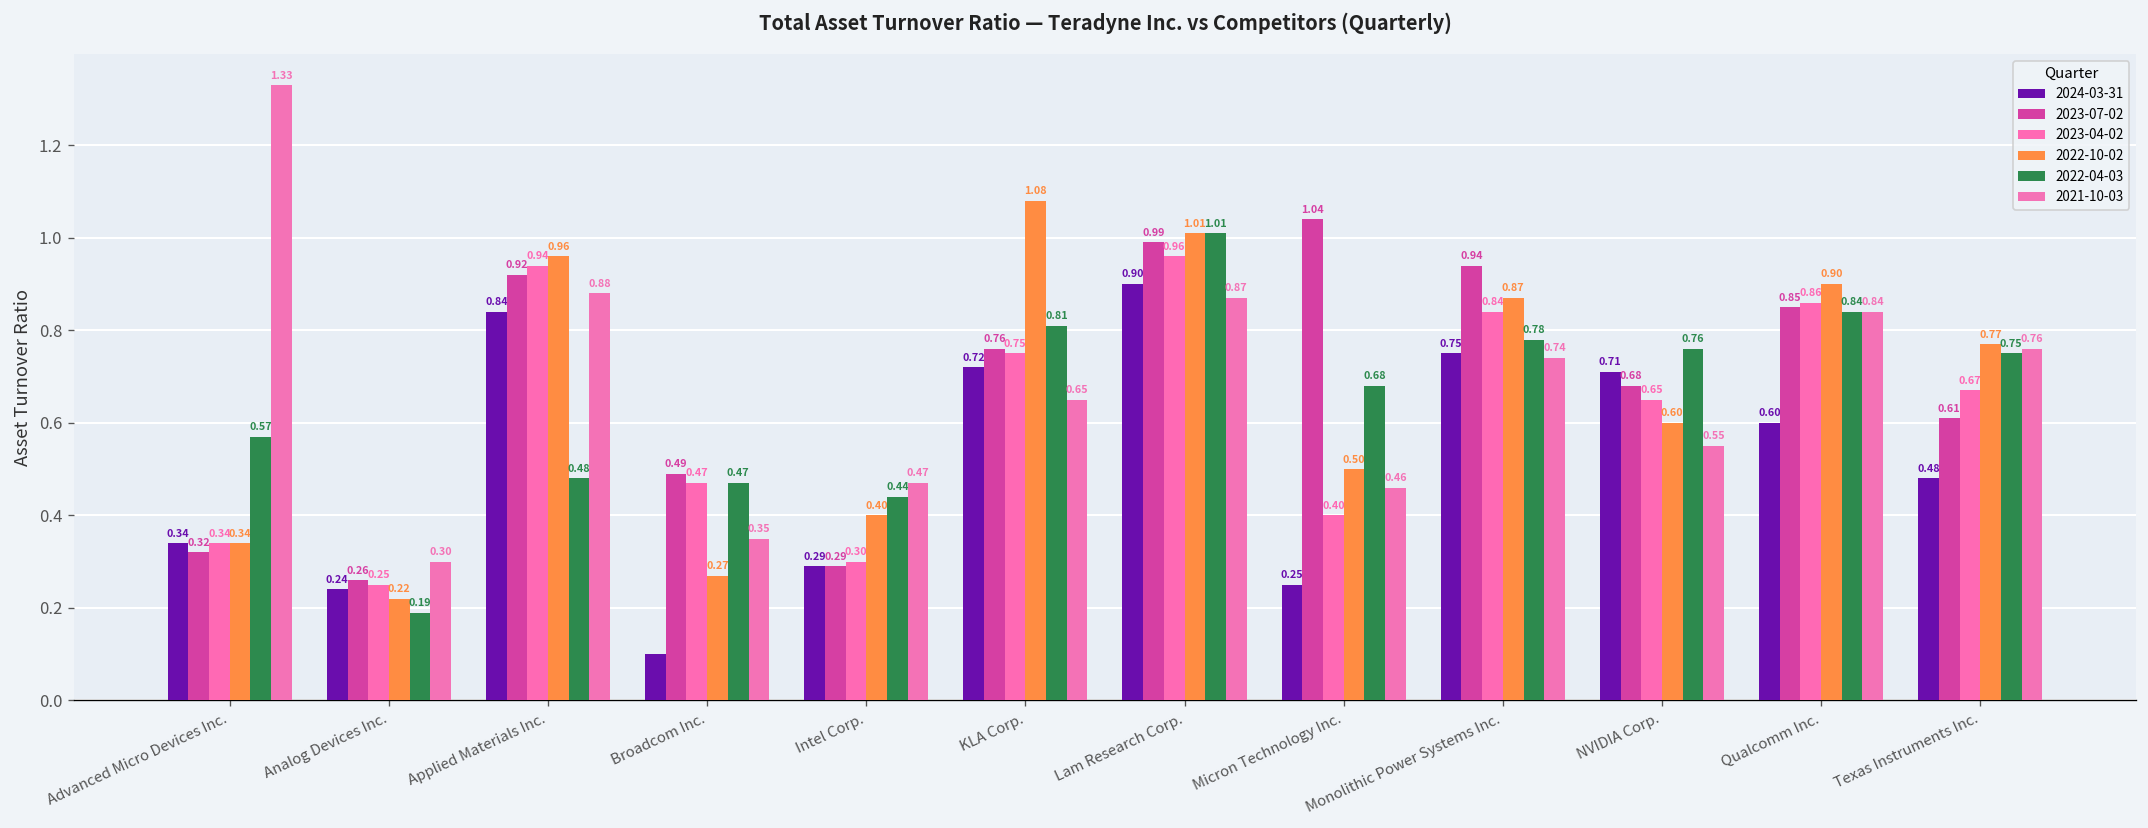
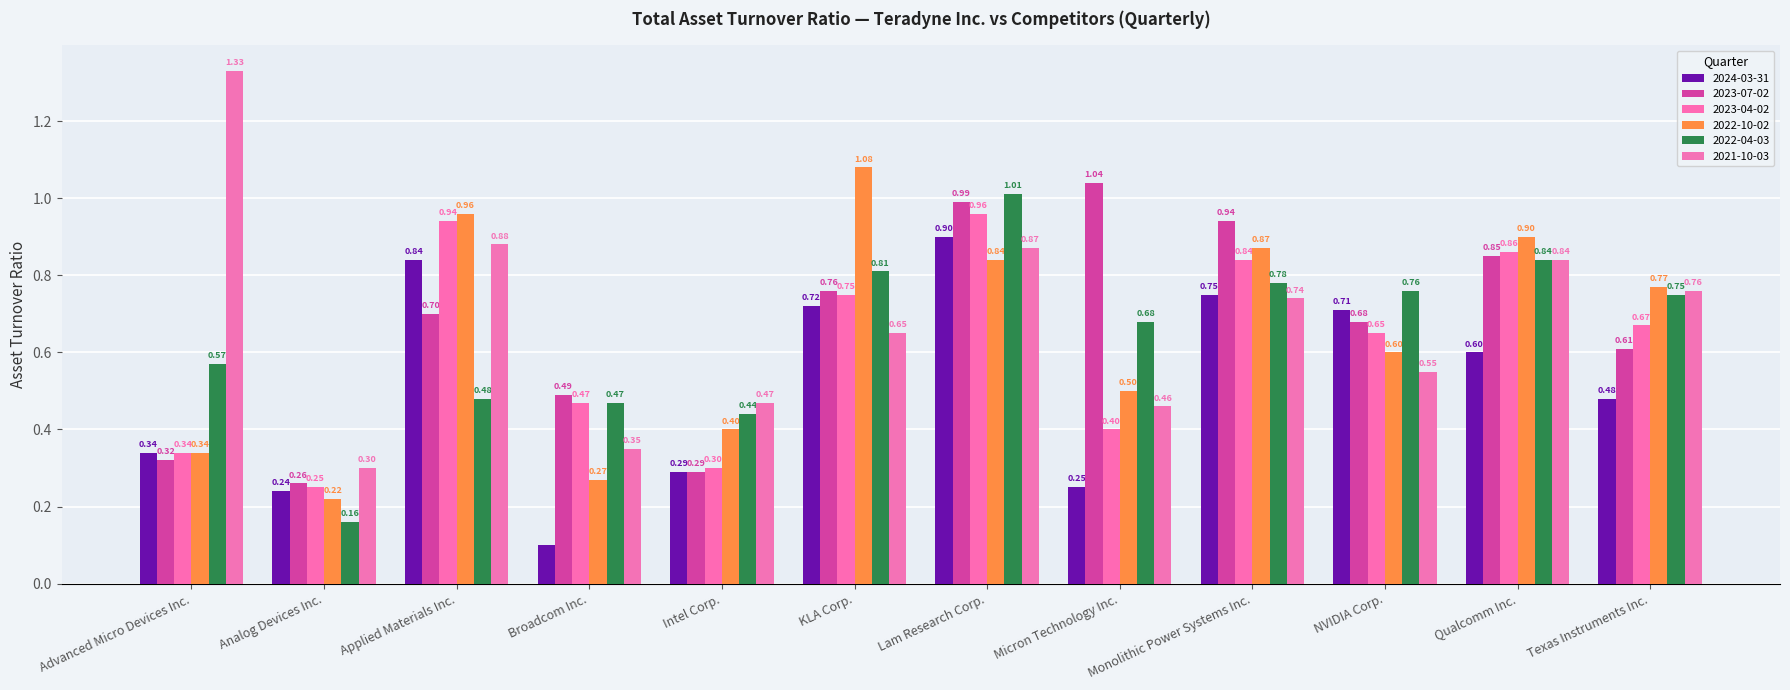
  {
    "2024-03-31": {
      "Advanced Micro Devices Inc.": 0.34,
      "Analog Devices Inc.": 0.24,
      "Applied Materials Inc.": 0.84,
      "Intel Corp.": 0.29,
      "KLA Corp.": 0.72,
      "Lam Research Corp.": 0.90,
      "Micron Technology Inc.": 0.25,
      "Monolithic Power Systems Inc.": 0.75,
      "NVIDIA Corp.": 0.71,
      "Qualcomm Inc.": 0.60,
      "Texas Instruments Inc.": 0.48
    },
    "2023-07-02": {
      "Advanced Micro Devices Inc.": 0.32,
      "Analog Devices Inc.": 0.26,
-     "Applied Materials Inc.": 0.92,
+     "Applied Materials Inc.": 0.70,
      "Broadcom Inc.": 0.49,
      "Intel Corp.": 0.29,
      "KLA Corp.": 0.76,
      "Lam Research Corp.": 0.99,
      "Micron Technology Inc.": 1.04,
      "Monolithic Power Systems Inc.": 0.94,
      "NVIDIA Corp.": 0.68,
      "Qualcomm Inc.": 0.85,
      "Texas Instruments Inc.": 0.61
    },
    "2022-10-02": {
      "Advanced Micro Devices Inc.": 0.34,
      "Analog Devices Inc.": 0.22,
      "Applied Materials Inc.": 0.96,
      "Broadcom Inc.": 0.27,
      "Intel Corp.": 0.40,
      "KLA Corp.": 1.08,
-     "Lam Research Corp.": 1.01,
+     "Lam Research Corp.": 0.84,
      "Micron Technology Inc.": 0.50,
      "Monolithic Power Systems Inc.": 0.87,
      "NVIDIA Corp.": 0.60,
      "Qualcomm Inc.": 0.90,
      "Texas Instruments Inc.": 0.77
    },
    "2022-04-03": {
      "Advanced Micro Devices Inc.": 0.57,
-     "Analog Devices Inc.": 0.19,
+     "Analog Devices Inc.": 0.16,
      "Applied Materials Inc.": 0.48,
      "Broadcom Inc.": 0.47,
      "Intel Corp.": 0.44,
      "KLA Corp.": 0.81,
      "Lam Research Corp.": 1.01,
      "Micron Technology Inc.": 0.68,
      "Monolithic Power Systems Inc.": 0.78,
      "NVIDIA Corp.": 0.76,
      "Qualcomm Inc.": 0.84,
      "Texas Instruments Inc.": 0.75
    }
  }
